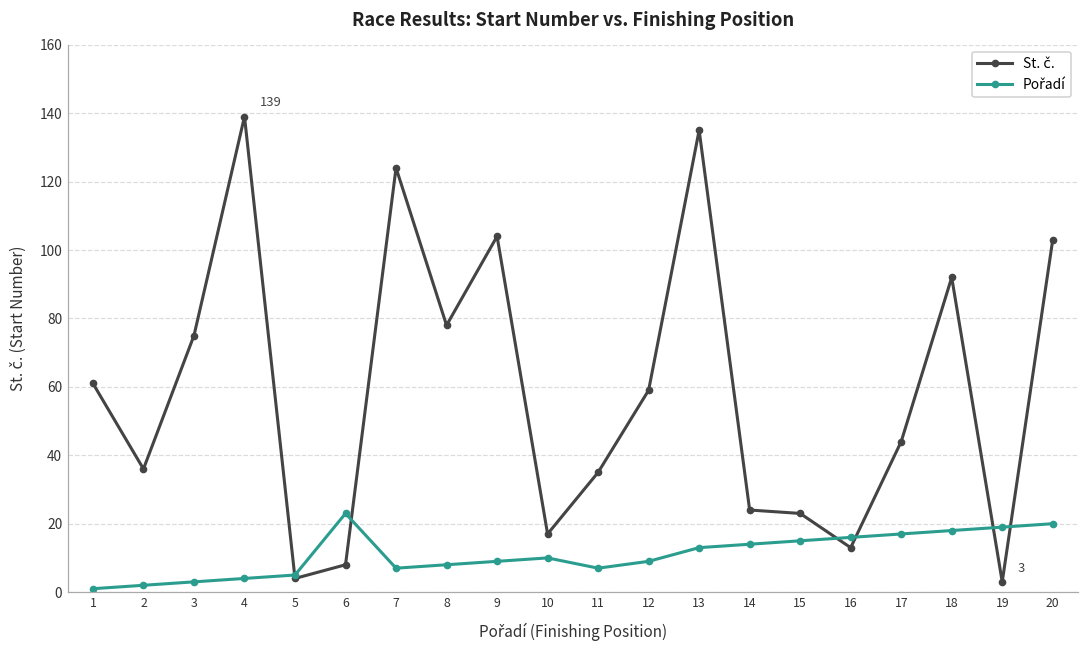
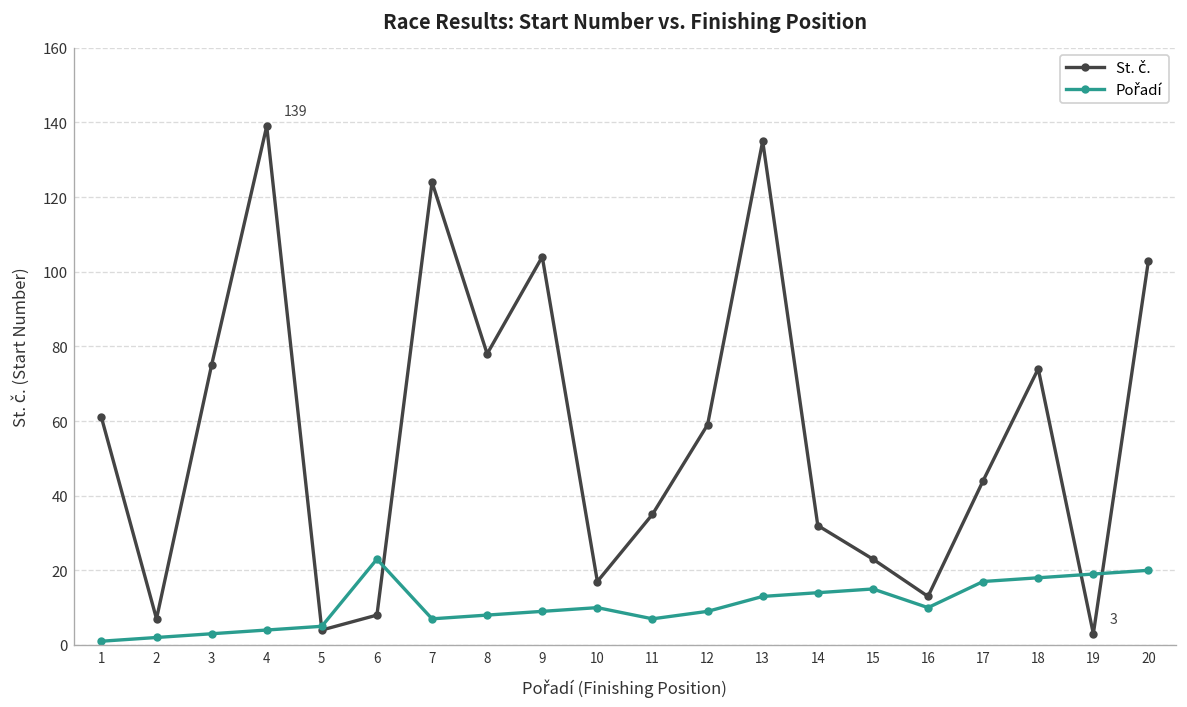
  {
    "St. č.": {
      "1": 61,
-     "2": 36,
+     "2": 7,
      "3": 75,
      "5": 4,
      "6": 8,
      "7": 124,
      "8": 78,
      "9": 104,
      "10": 17,
      "11": 35,
      "12": 59,
      "13": 135,
-     "14": 24,
+     "14": 32,
      "15": 23,
      "16": 13,
      "17": 44,
-     "18": 92,
+     "18": 74,
      "20": 103
    },
    "Pořadí": {
      "1": 1,
      "2": 2,
      "3": 3,
      "4": 4,
      "5": 5,
      "6": 23,
      "7": 7,
      "8": 8,
      "9": 9,
      "10": 10,
      "11": 7,
      "12": 9,
      "13": 13,
      "14": 14,
      "15": 15,
-     "16": 16,
+     "16": 10,
      "17": 17,
      "18": 18,
      "19": 19,
      "20": 20
    }
  }
